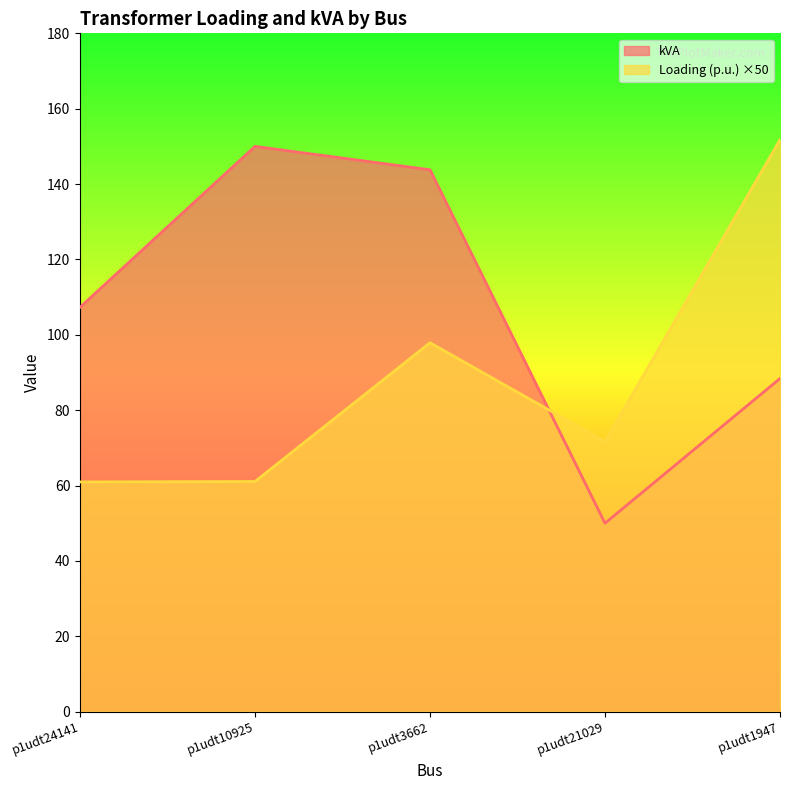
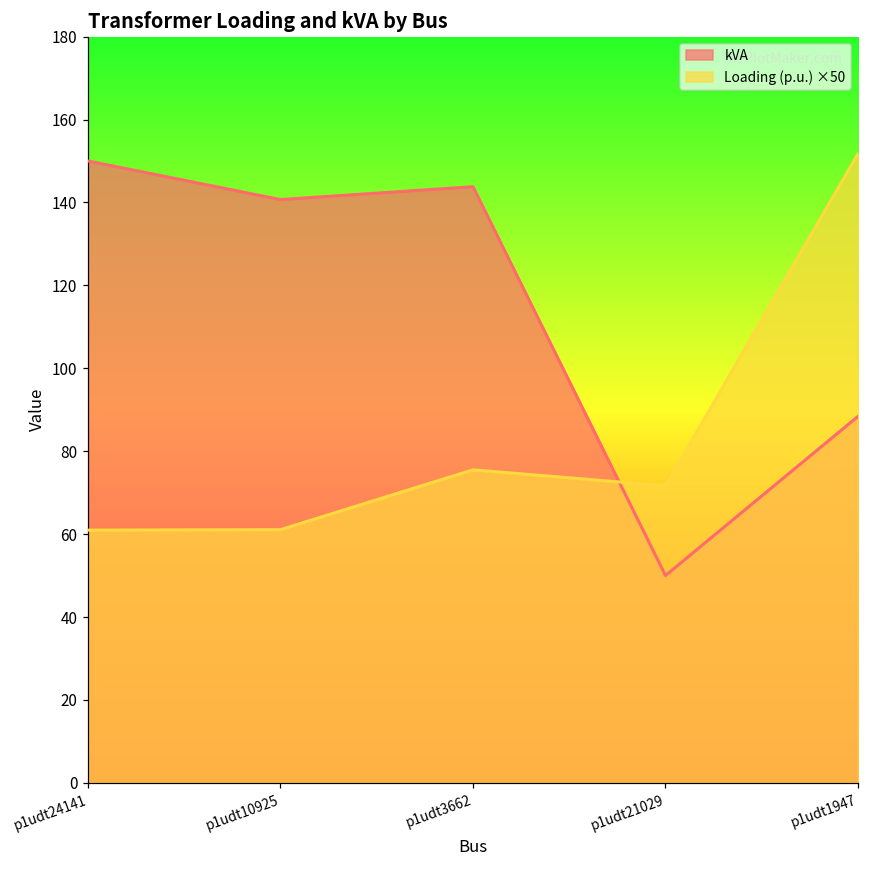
  {
    "kVA": {
-     "p1udt24141": 107,
-     "p1udt10925": 150,
+     "p1udt24141": 150,
+     "p1udt10925": 141,
      "p1udt3662": 144,
      "p1udt21029": 50,
      "p1udt1947": 88
    },
    "Loading (p.u.) ×50": {
      "p1udt24141": 61,
      "p1udt10925": 61,
-     "p1udt3662": 98,
+     "p1udt3662": 76,
      "p1udt21029": 72,
      "p1udt1947": 152
    }
  }
